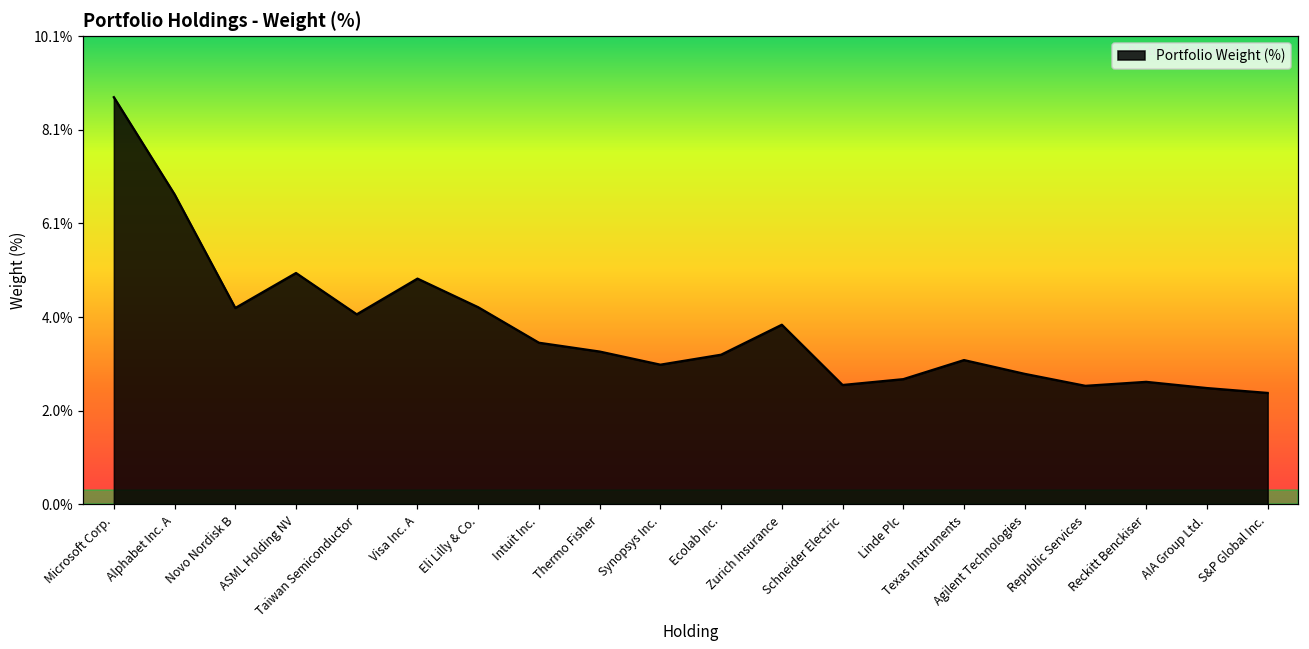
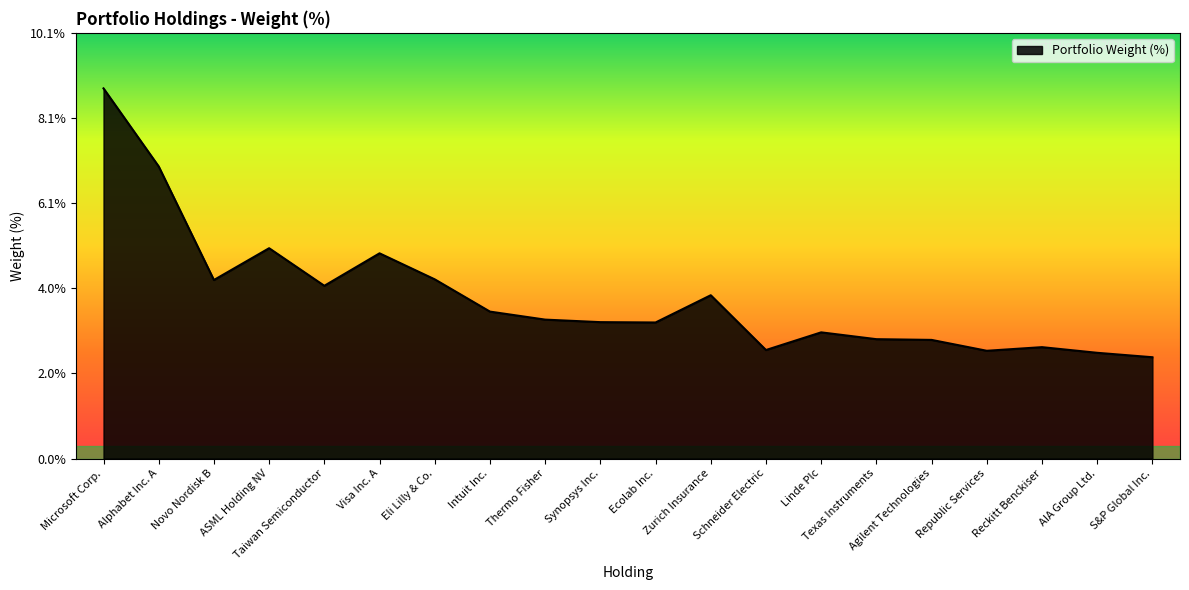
  {
    "Microsoft Corp.": "8.8%",
-   "Alphabet Inc. A": "6.7%",
+   "Alphabet Inc. A": "6.9%",
    "Novo Nordisk B": "4.2%",
    "ASML Holding NV": "5.0%",
    "Taiwan Semiconductor": "4.1%",
    "Visa Inc. A": "4.9%",
    "Eli Lilly & Co.": "4.2%",
    "Intuit Inc.": "3.5%",
    "Thermo Fisher": "3.3%",
-   "Synopsys Inc.": "3.0%",
+   "Synopsys Inc.": "3.2%",
    "Ecolab Inc.": "3.2%",
    "Zurich Insurance": "3.9%",
    "Schneider Electric": "2.6%",
-   "Linde Plc": "2.7%",
-   "Texas Instruments": "3.1%",
+   "Linde Plc": "3.0%",
+   "Texas Instruments": "2.8%",
    "Agilent Technologies": "2.8%",
    "Republic Services": "2.6%",
    "Reckitt Benckiser": "2.6%",
    "AIA Group Ltd.": "2.5%",
    "S&P Global Inc.": "2.4%"
  }
